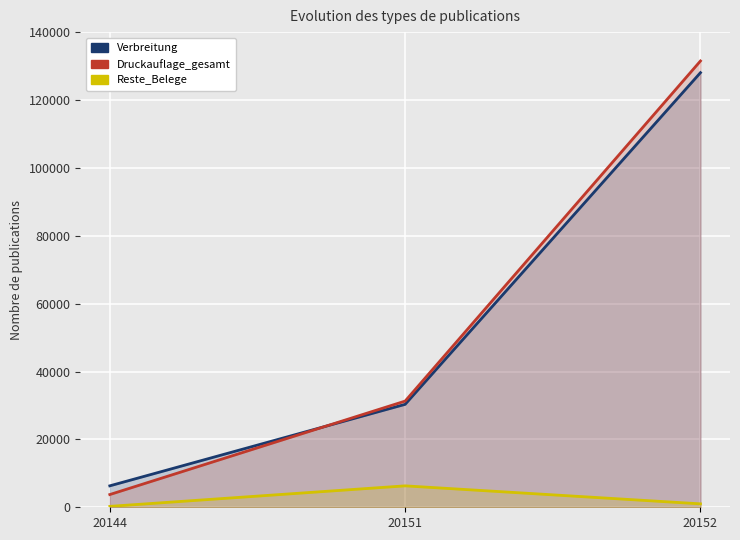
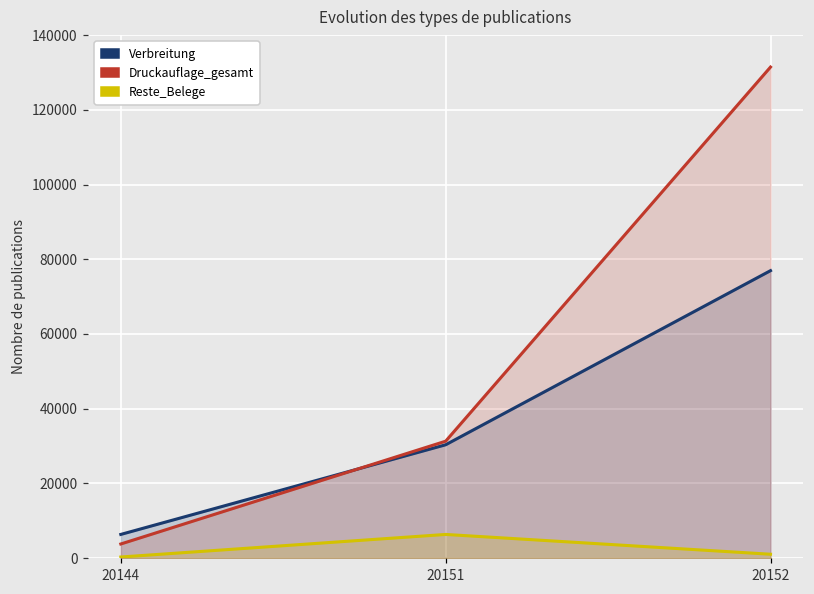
  {
    "Verbreitung": {
      "20144": 6000,
      "20151": 30000,
-     "20152": 128000
+     "20152": 77000
    },
    "Druckauflage_gesamt": {
      "20144": 4000,
      "20151": 31000,
      "20152": 132000
    },
    "Reste_Belege": {
      "20144": 0,
      "20151": 6000,
      "20152": 1000
    }
  }
